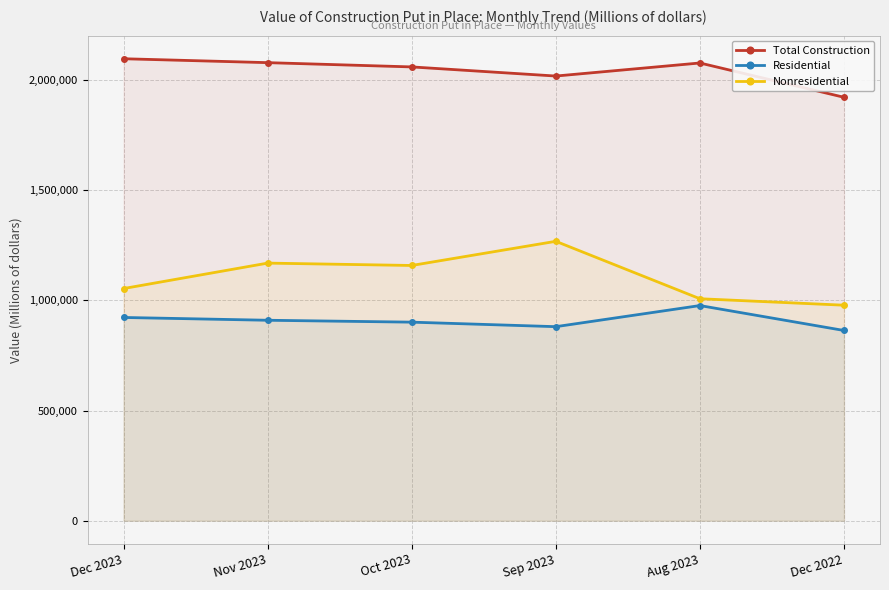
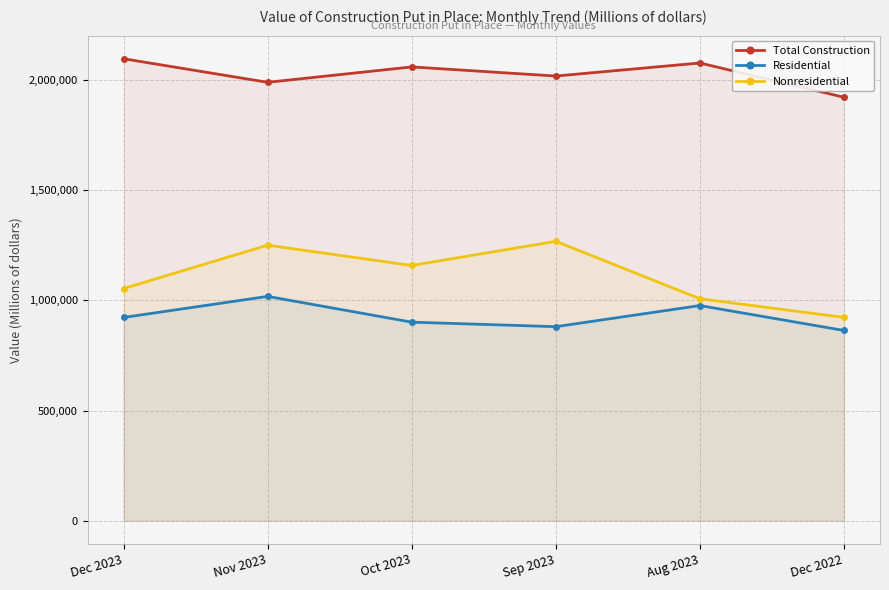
  {
    "Total Construction": {
      "Dec 2023": "2,100,000",
-     "Nov 2023": "2,080,000",
+     "Nov 2023": "1,990,000",
      "Oct 2023": "2,060,000",
      "Sep 2023": "2,020,000",
      "Aug 2023": "2,080,000",
      "Dec 2022": "1,920,000"
    },
    "Residential": {
      "Dec 2023": "920,000",
-     "Nov 2023": "910,000",
+     "Nov 2023": "1,020,000",
      "Oct 2023": "900,000",
      "Sep 2023": "880,000",
      "Aug 2023": "980,000",
      "Dec 2022": "860,000"
    },
    "Nonresidential": {
      "Dec 2023": "1,050,000",
-     "Nov 2023": "1,170,000",
+     "Nov 2023": "1,250,000",
      "Oct 2023": "1,160,000",
      "Sep 2023": "1,270,000",
      "Aug 2023": "1,010,000",
-     "Dec 2022": "980,000"
+     "Dec 2022": "920,000"
    }
  }
